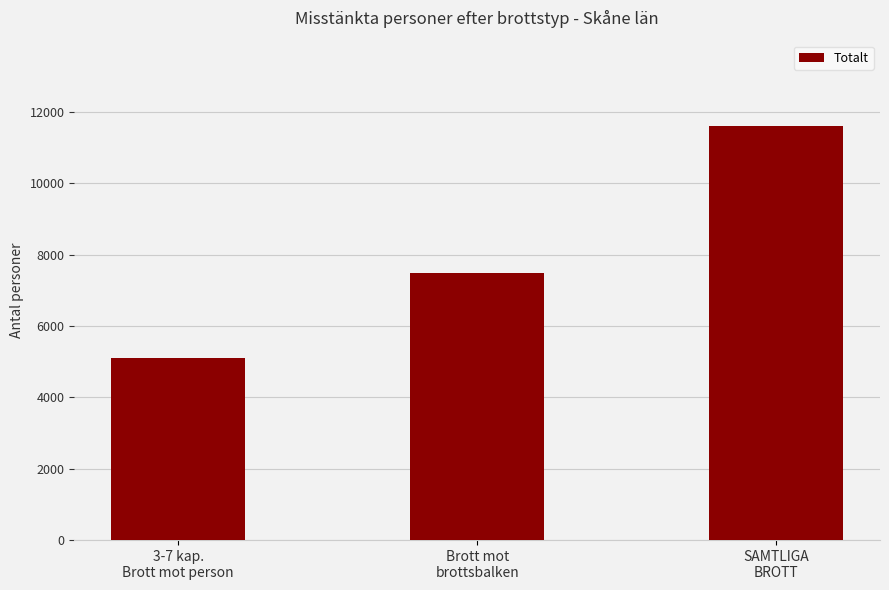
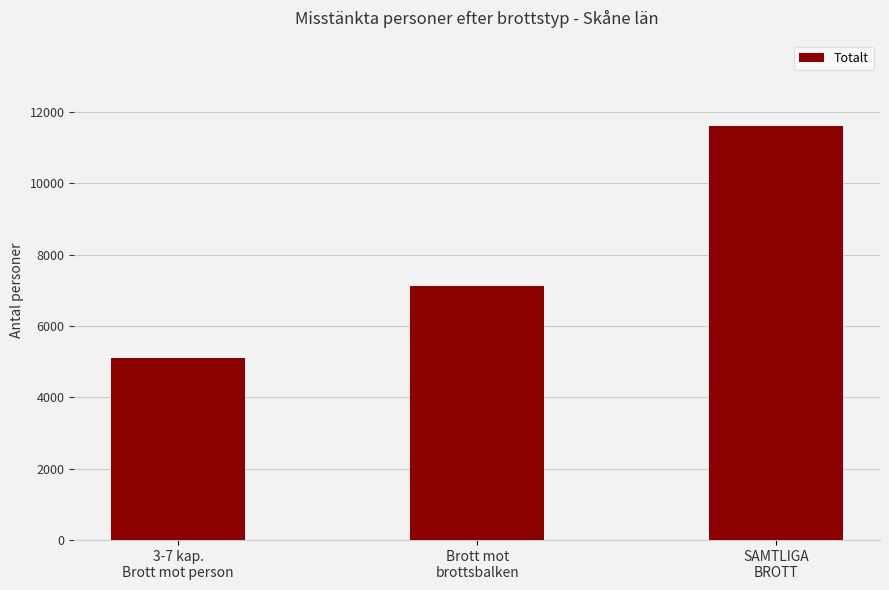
  {
    "3-7 kap. Brott mot person": 5100,
-   "Brott mot brottsbalken": 7500,
+   "Brott mot brottsbalken": 7100,
    "SAMTLIGA BROTT": 11600
  }
